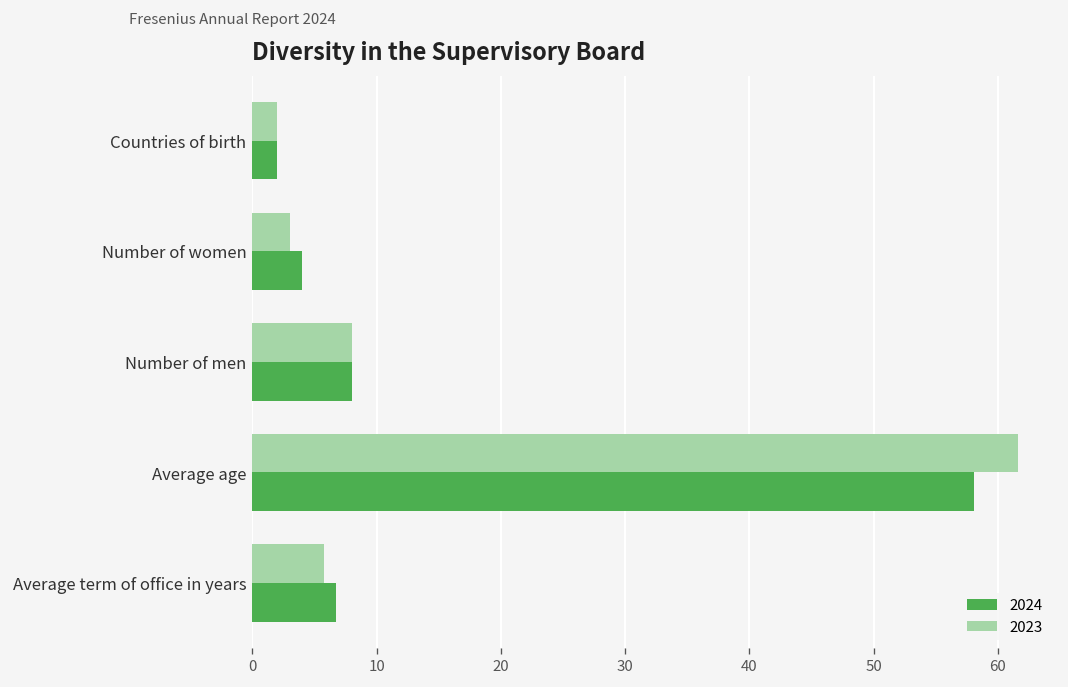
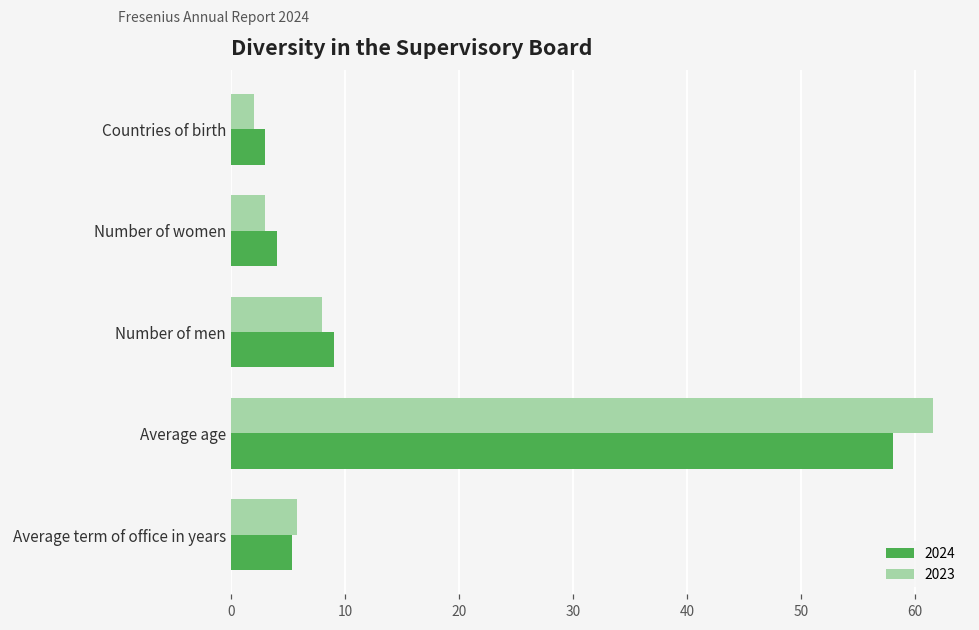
  {
    "2024": {
-     "Countries of birth": 2,
+     "Countries of birth": 3,
      "Number of women": 4.0,
-     "Number of men": 8,
+     "Number of men": 9,
      "Average age": 58.1,
-     "Average term of office in years": 6.7
+     "Average term of office in years": 5.3
    },
    "2023": {
      "Countries of birth": 2.0,
      "Number of women": 3.0,
      "Number of men": 8.0,
      "Average age": 61.6,
      "Average term of office in years": 5.8
    }
  }
